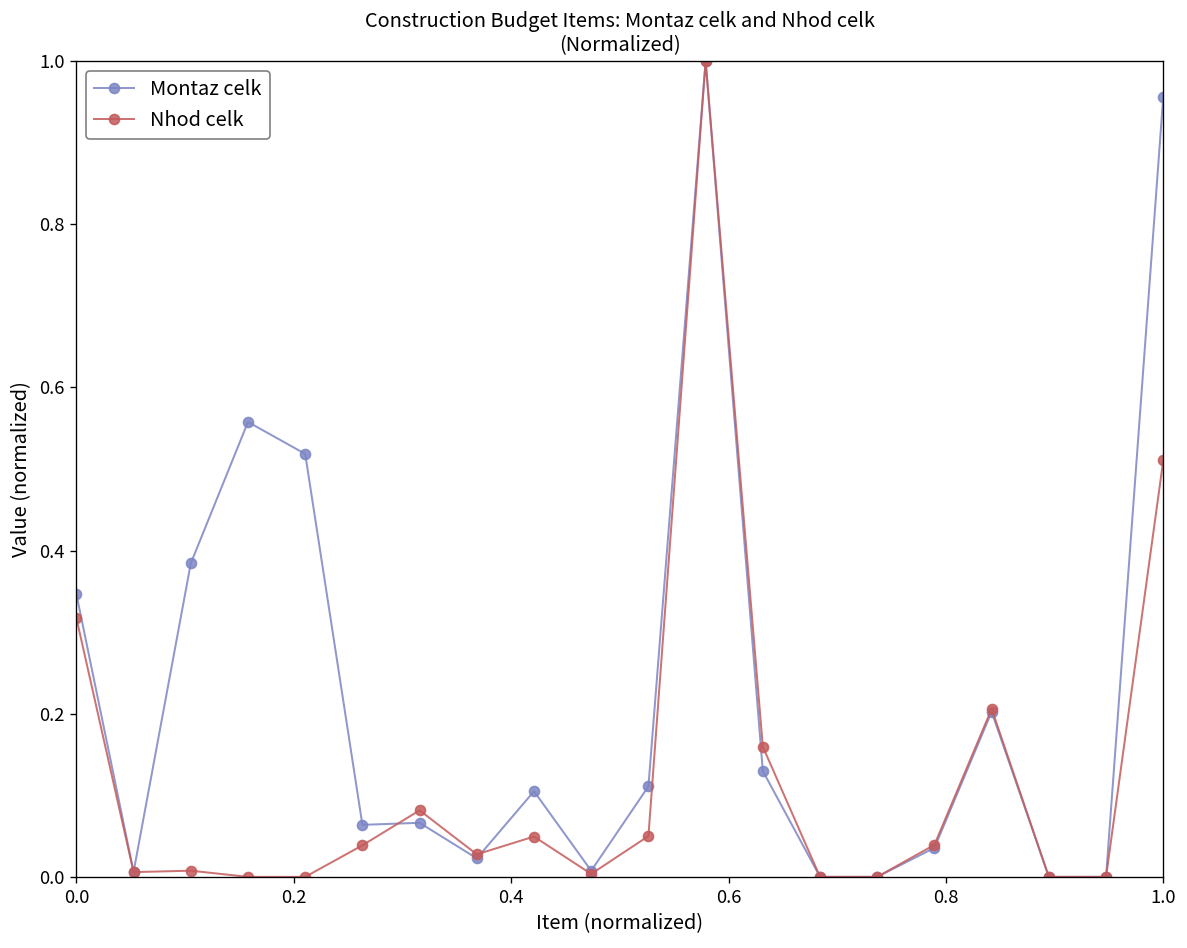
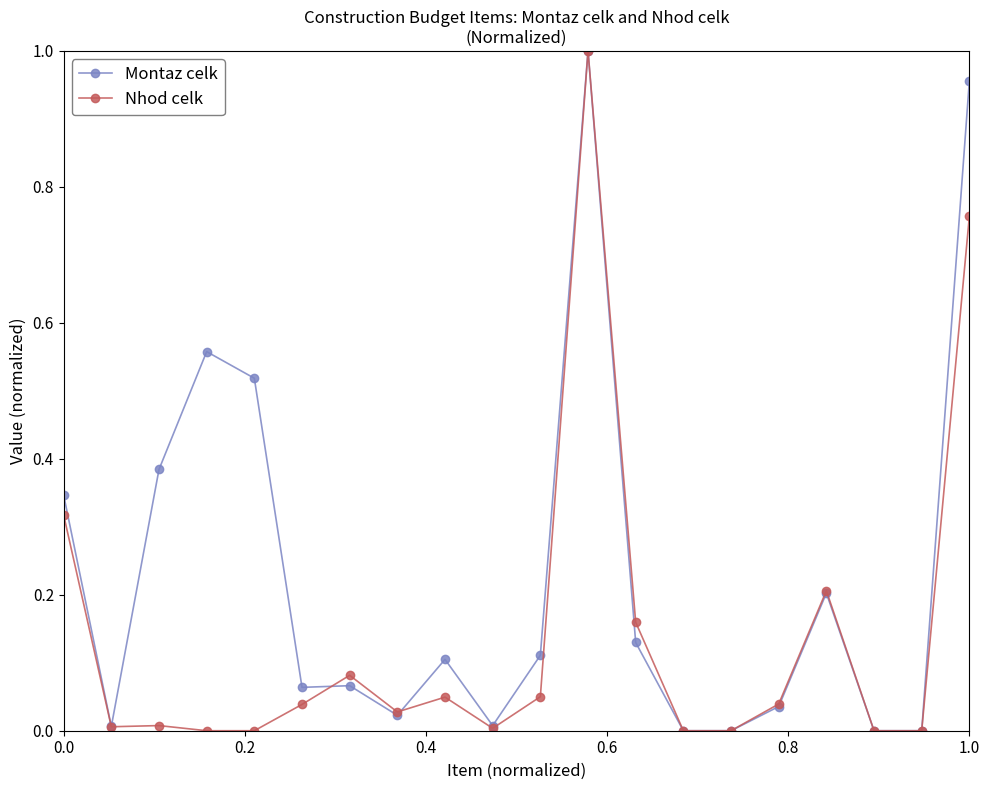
  {
    "Montaz celk": {
      "0.0": 0.35,
      "1.0": 0.96
    },
    "Nhod celk": {
      "0.0": 0.32,
-     "1.0": 0.51
+     "1.0": 0.76
    }
  }
